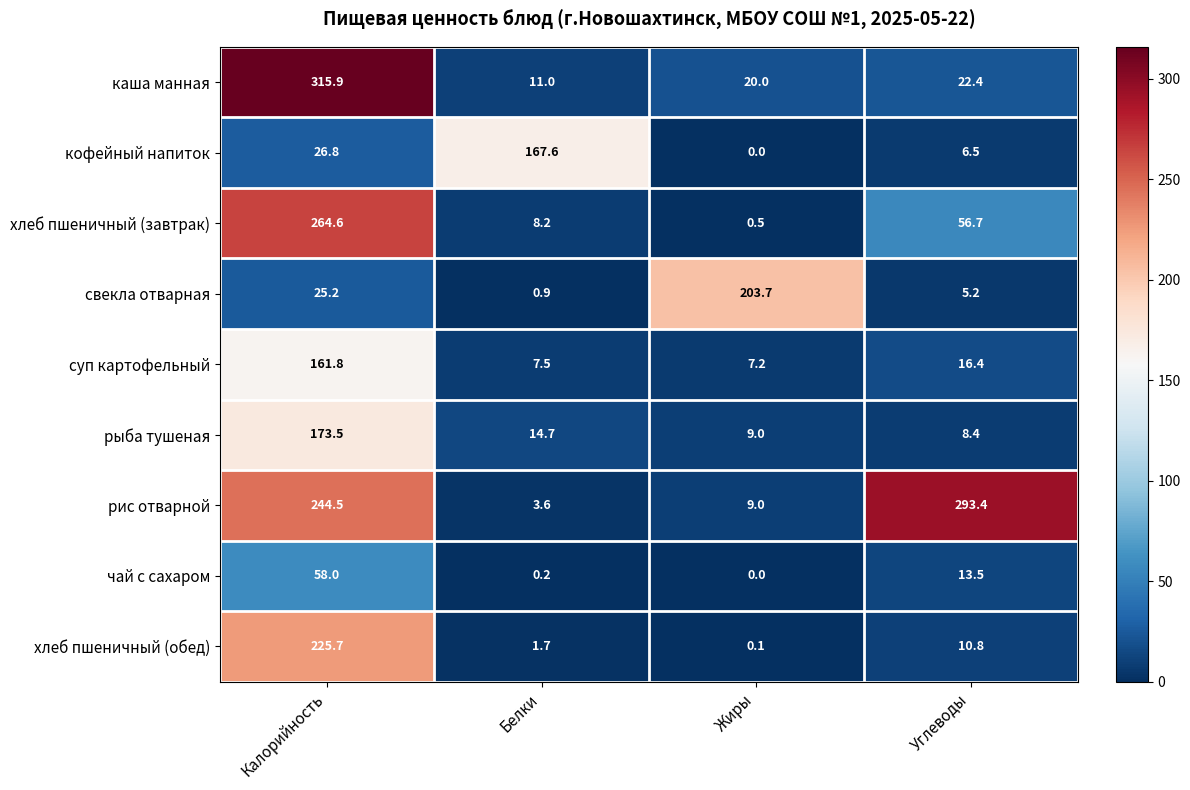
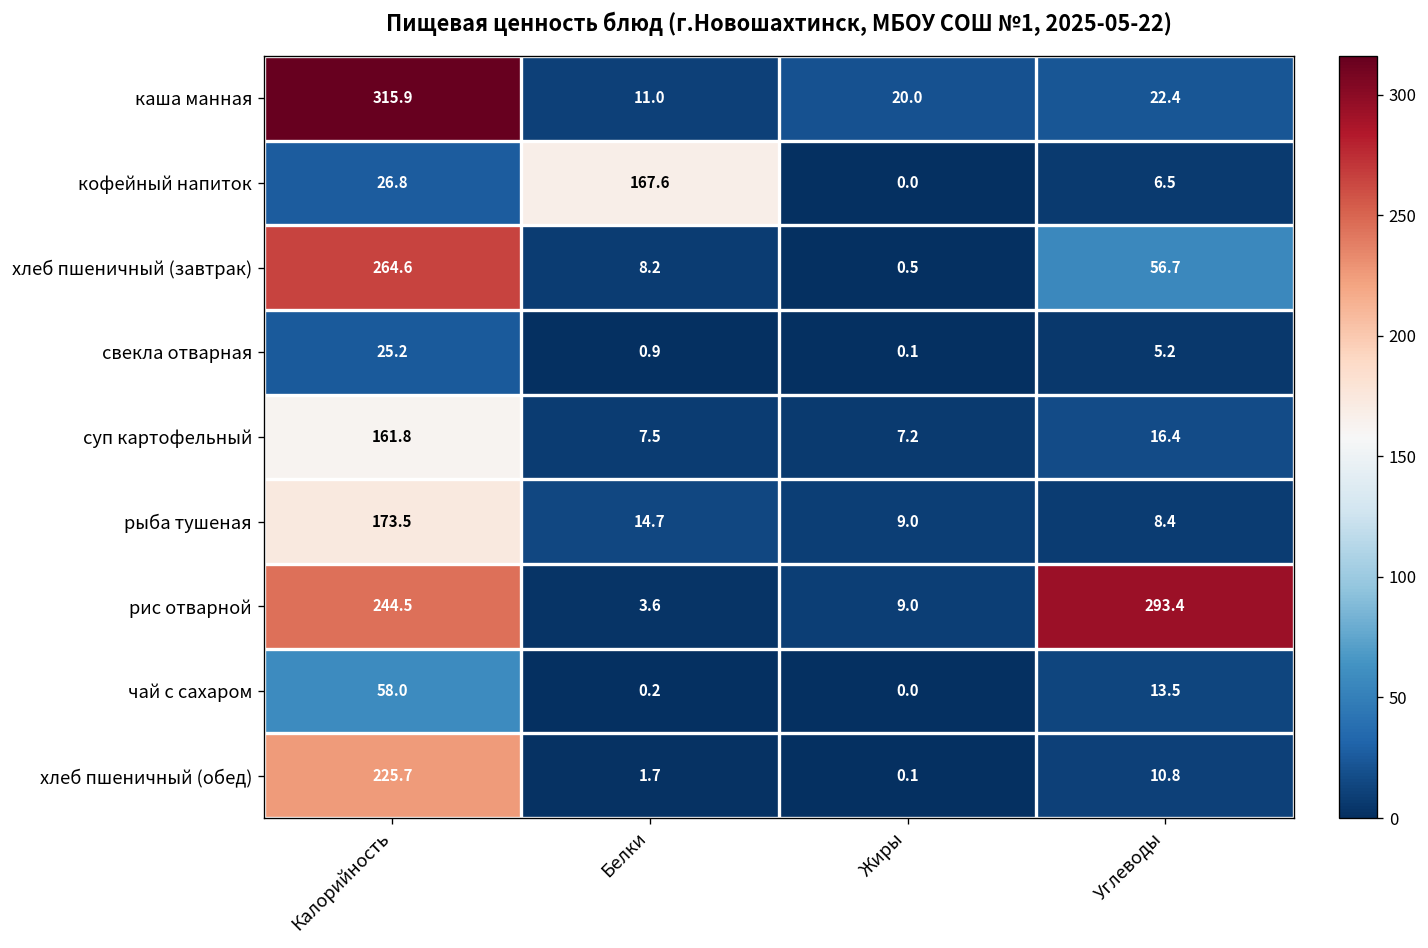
  {
    "каша манная": {
      "Калорийность": 315.9,
      "Белки": 11.0,
      "Жиры": 20.0,
      "Углеводы": 22.4
    },
    "кофейный напиток": {
      "Калорийность": 26.8,
      "Белки": 167.6,
      "Жиры": 0.0,
      "Углеводы": 6.5
    },
    "хлеб пшеничный (завтрак)": {
      "Калорийность": 264.6,
      "Белки": 8.2,
      "Жиры": 0.5,
      "Углеводы": 56.7
    },
    "свекла отварная": {
      "Калорийность": 25.2,
      "Белки": 0.9,
-     "Жиры": 203.7,
+     "Жиры": 0.1,
      "Углеводы": 5.2
    },
    "суп картофельный": {
      "Калорийность": 161.8,
      "Белки": 7.5,
      "Жиры": 7.2,
      "Углеводы": 16.4
    },
    "рыба тушеная": {
      "Калорийность": 173.5,
      "Белки": 14.7,
      "Жиры": 9.0,
      "Углеводы": 8.4
    },
    "рис отварной": {
      "Калорийность": 244.5,
      "Белки": 3.6,
      "Жиры": 9.0,
      "Углеводы": 293.4
    },
    "чай с сахаром": {
      "Калорийность": 58.0,
      "Белки": 0.2,
      "Жиры": 0.0,
      "Углеводы": 13.5
    },
    "хлеб пшеничный (обед)": {
      "Калорийность": 225.7,
      "Белки": 1.7,
      "Жиры": 0.1,
      "Углеводы": 10.8
    }
  }
